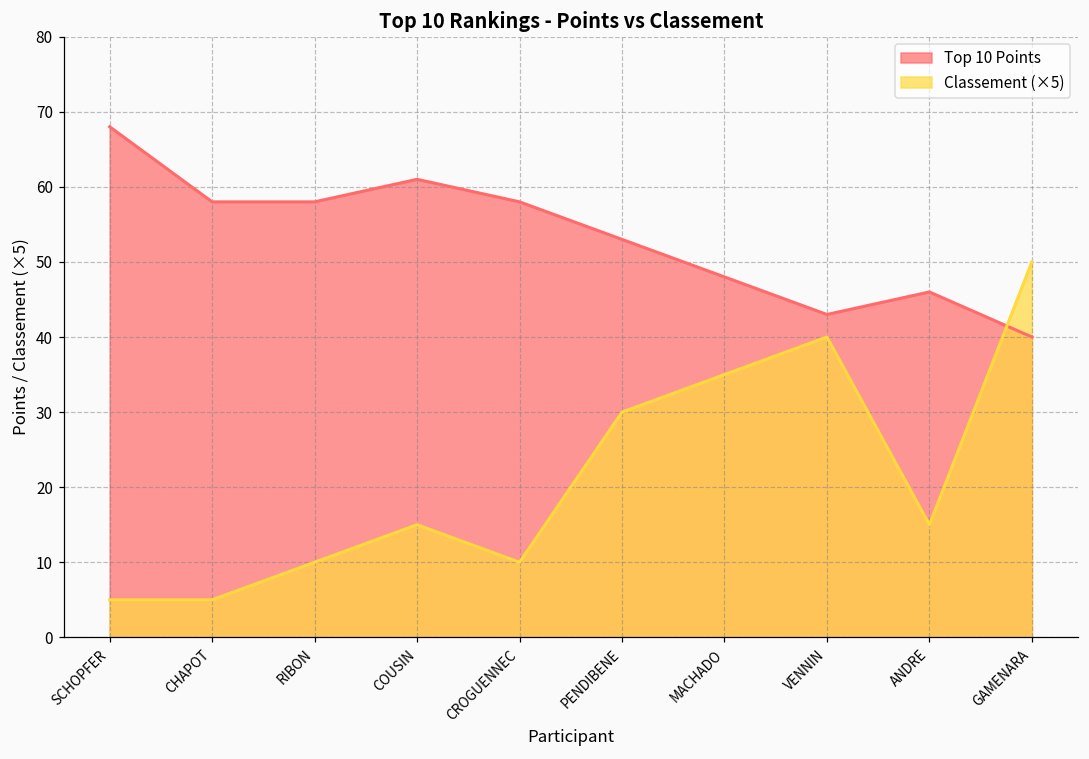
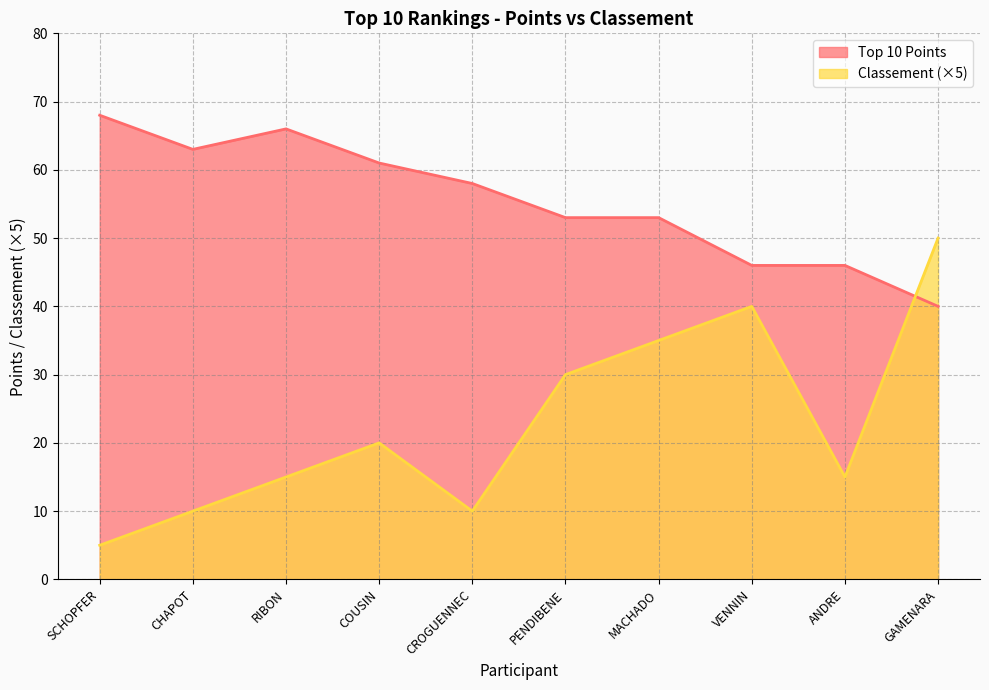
  {
    "Top 10 Points": {
      "SCHOPFER": 68,
-     "CHAPOT": 58,
-     "RIBON": 58,
+     "CHAPOT": 63,
+     "RIBON": 66,
      "COUSIN": 61,
      "CROGUENNEC": 58,
      "PENDIBENE": 53,
-     "MACHADO": 48,
-     "VENNIN": 43,
+     "MACHADO": 53,
+     "VENNIN": 46,
      "ANDRE": 46,
      "GAMENARA": 40
    },
    "Classement (×5)": {
      "SCHOPFER": 5,
-     "CHAPOT": 5,
-     "RIBON": 10,
-     "COUSIN": 15,
+     "CHAPOT": 10,
+     "RIBON": 15,
+     "COUSIN": 20,
      "CROGUENNEC": 10,
      "PENDIBENE": 30,
      "MACHADO": 35,
      "VENNIN": 40,
      "ANDRE": 15,
      "GAMENARA": 50
    }
  }
